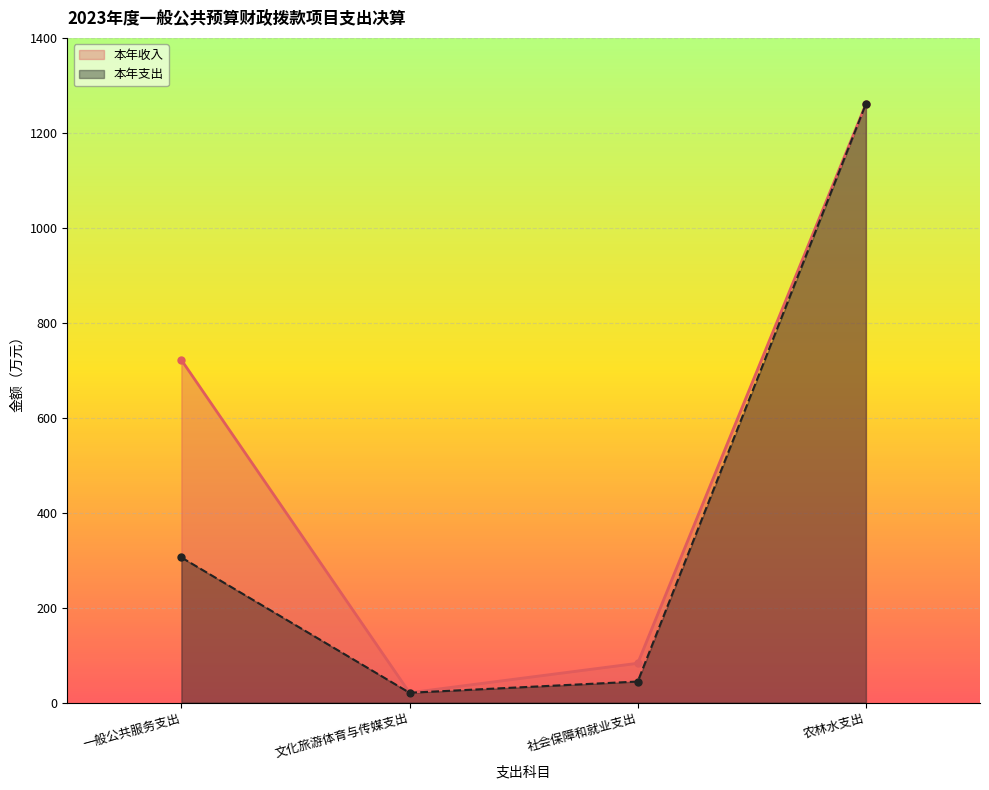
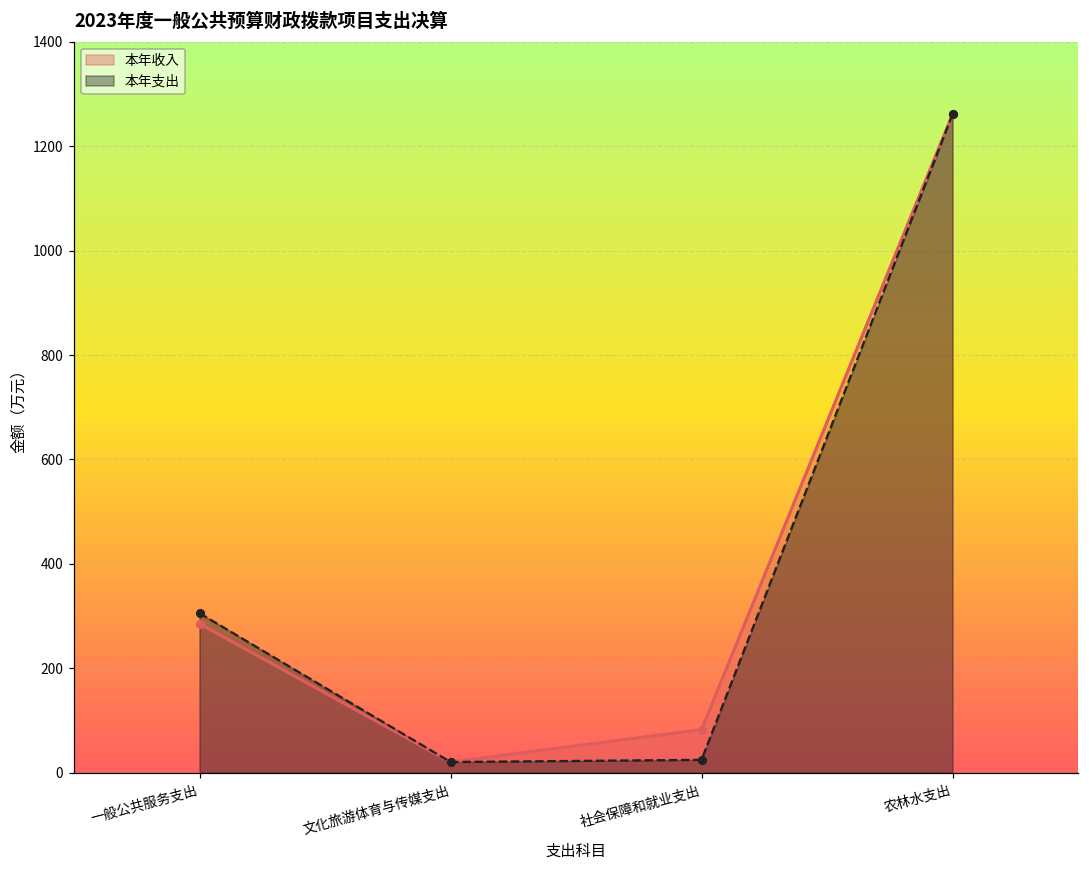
  {
    "本年收入": {
-     "一般公共服务支出": 720,
+     "一般公共服务支出": 290,
      "社会保障和就业支出": 80
    },
    "本年支出": {
      "一般公共服务支出": 310,
-     "社会保障和就业支出": 40
+     "社会保障和就业支出": 20
    }
  }
